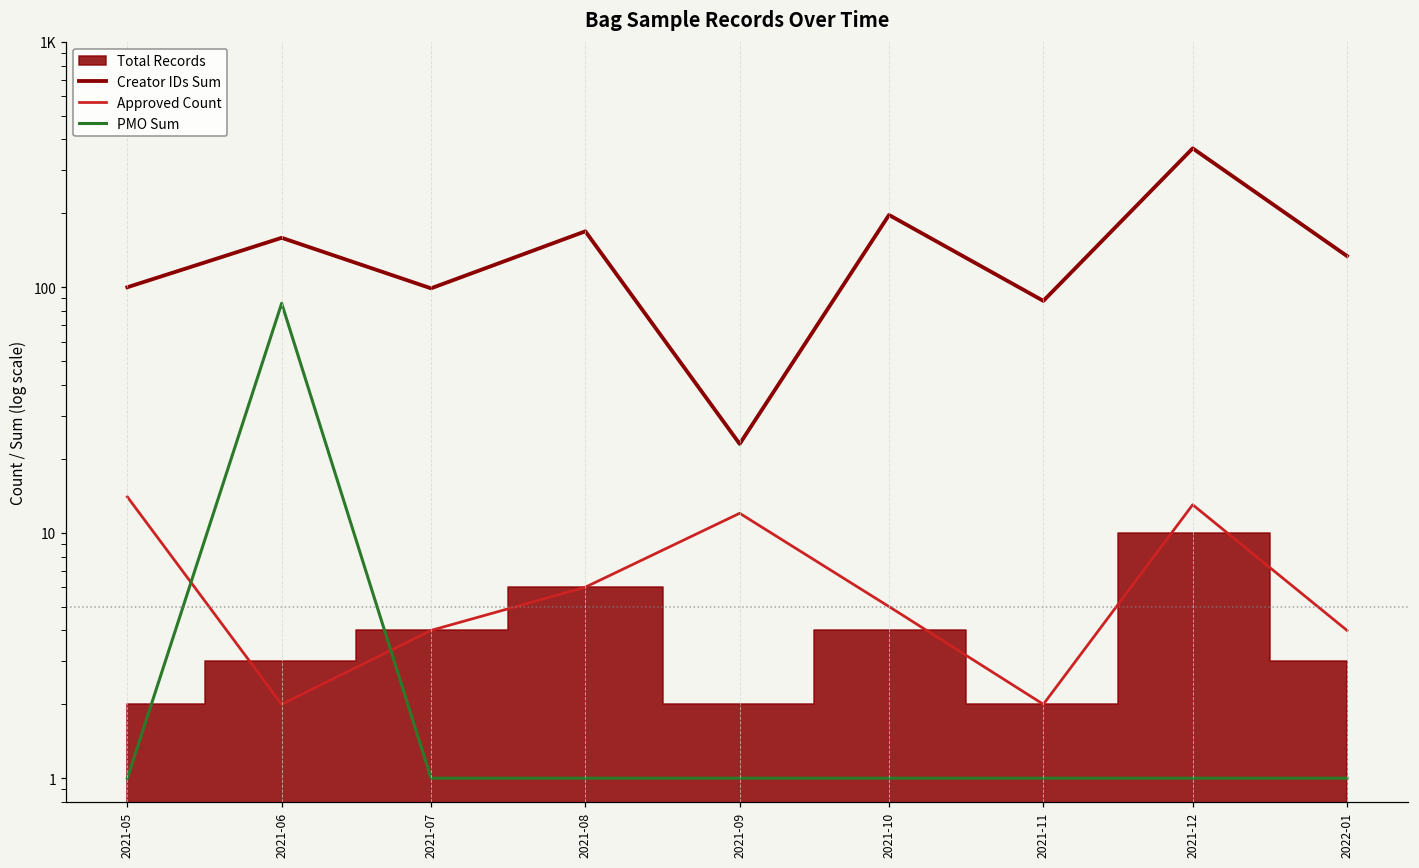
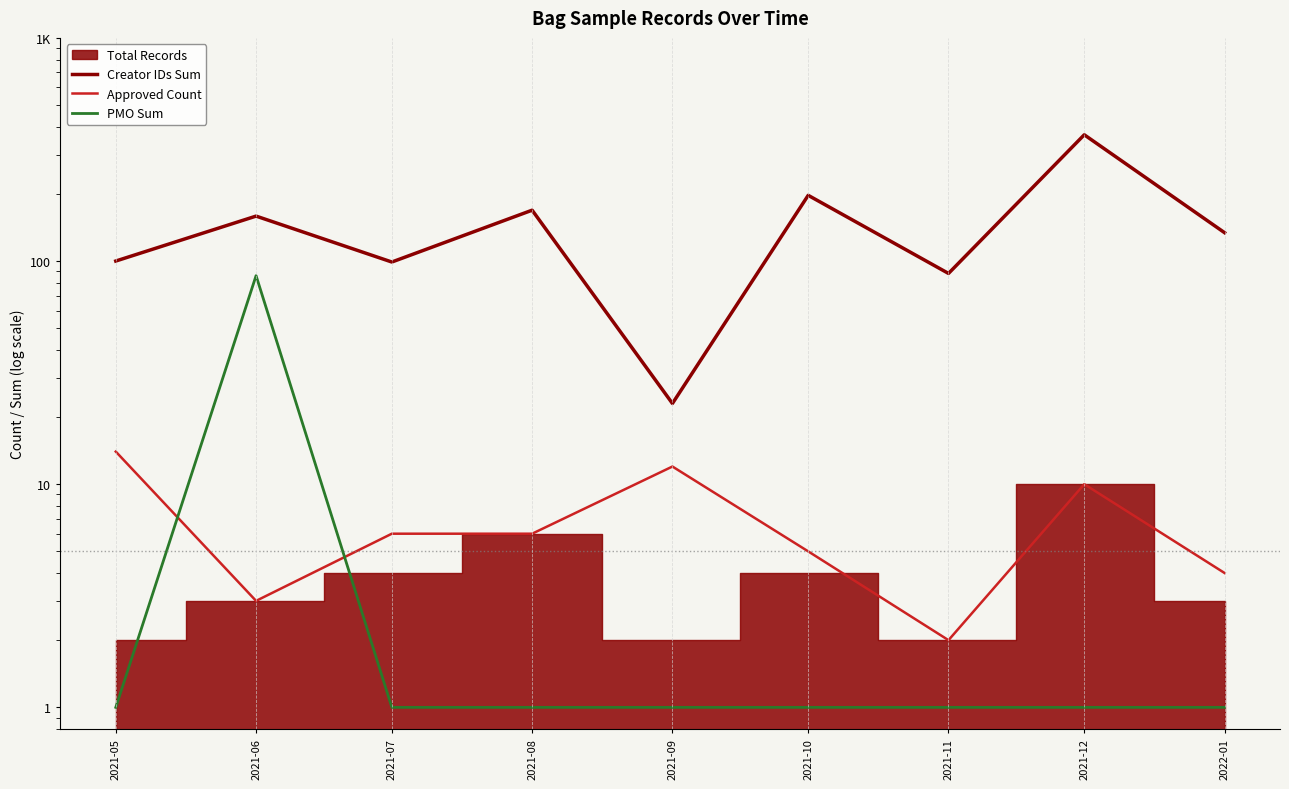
  {
    "Approved Count": {
      "2021-05": 14,
-     "2021-06": 2,
-     "2021-07": 4,
+     "2021-06": 3,
+     "2021-07": 6,
      "2021-08": 6,
      "2021-09": 12,
      "2021-10": 5,
      "2021-11": 2,
-     "2021-12": 13,
+     "2021-12": 10,
      "2022-01": 4
    },
    "PMO Sum": {
      "2021-05": 1,
      "2021-06": 86,
      "2021-07": 1,
      "2021-08": 1,
      "2021-09": 1,
      "2021-10": 1,
      "2021-11": 1,
      "2021-12": 1,
      "2022-01": 1
    }
  }
